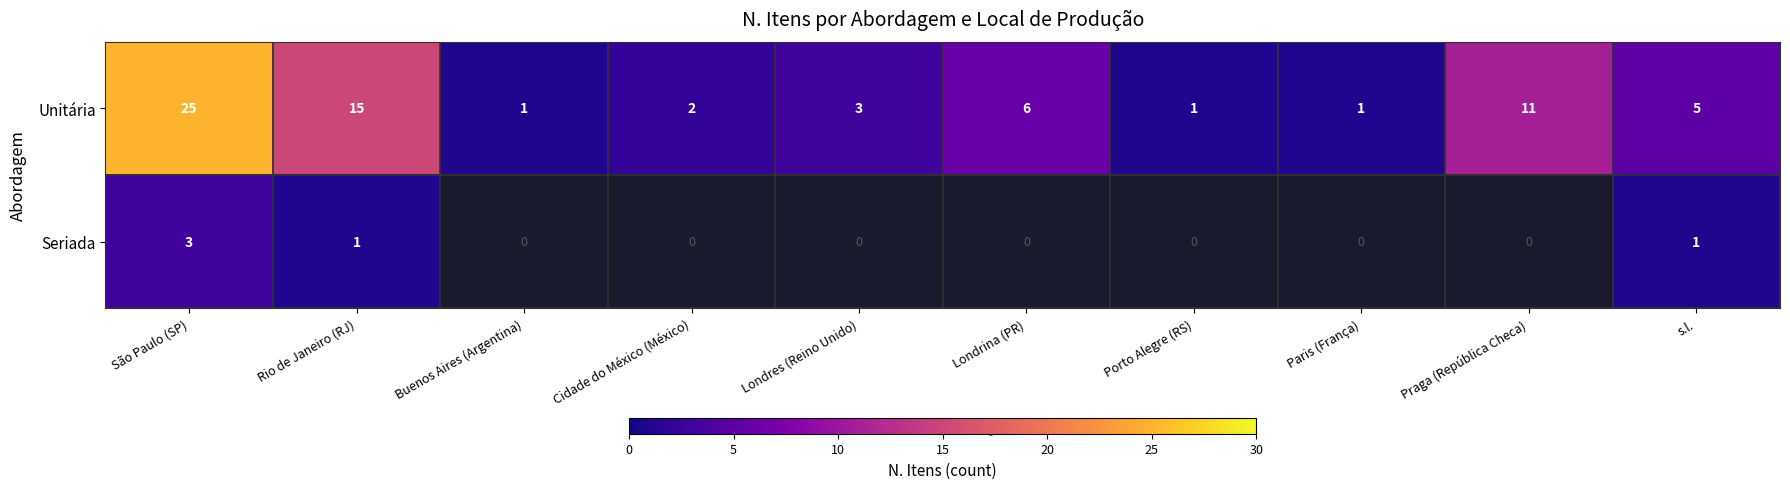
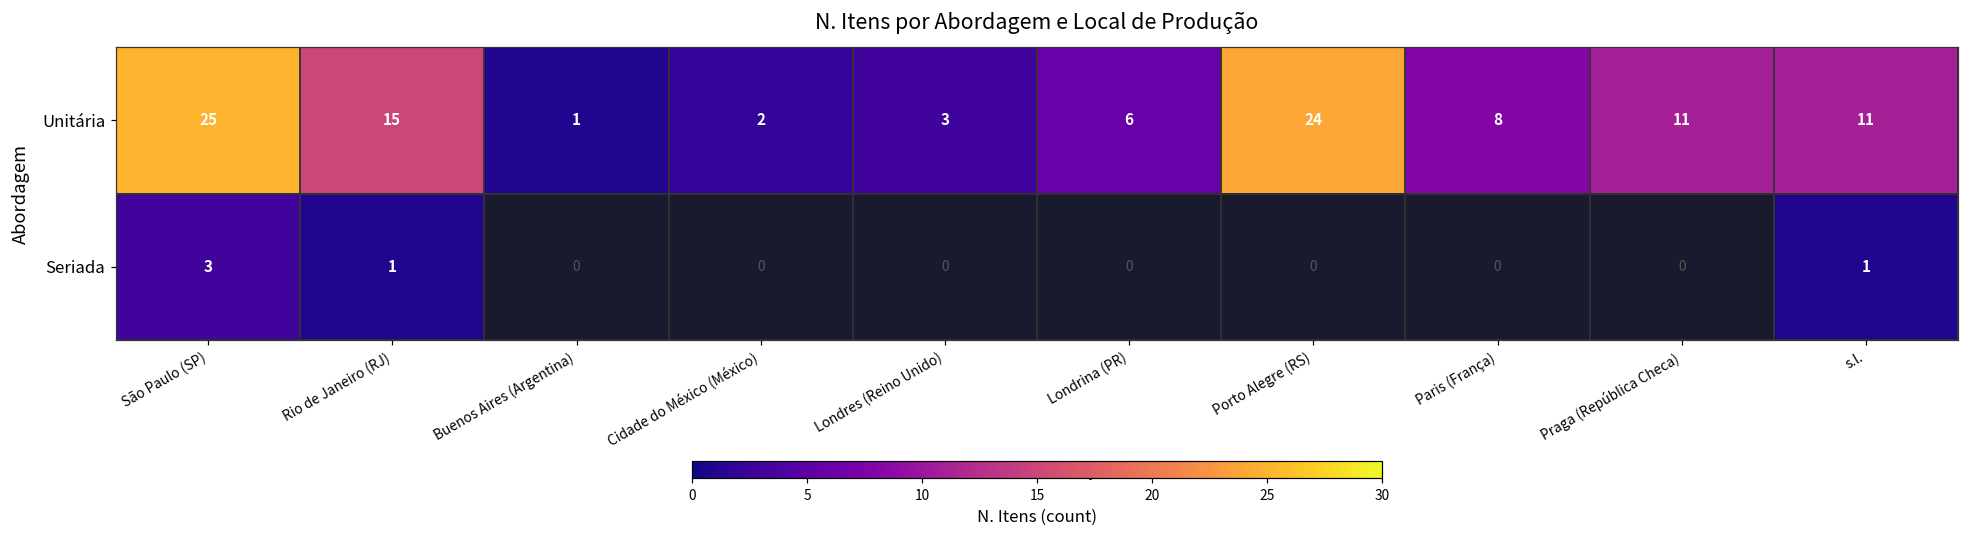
  {
    "Unitária": {
      "São Paulo (SP)": 25,
      "Rio de Janeiro (RJ)": 15,
      "Buenos Aires (Argentina)": 1,
      "Cidade do México (México)": 2,
      "Londres (Reino Unido)": 3,
      "Londrina (PR)": 6,
-     "Porto Alegre (RS)": 1,
-     "Paris (França)": 1,
+     "Porto Alegre (RS)": 24,
+     "Paris (França)": 8,
      "Praga (República Checa)": 11,
-     "s.l.": 5
+     "s.l.": 11
    },
    "Seriada": {
      "São Paulo (SP)": 3,
      "Rio de Janeiro (RJ)": 1,
      "s.l.": 1
    }
  }
